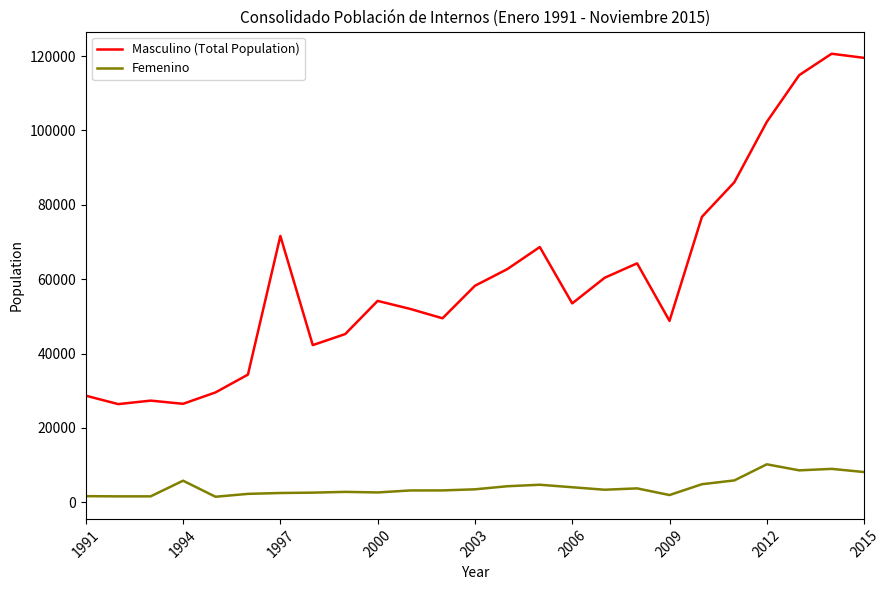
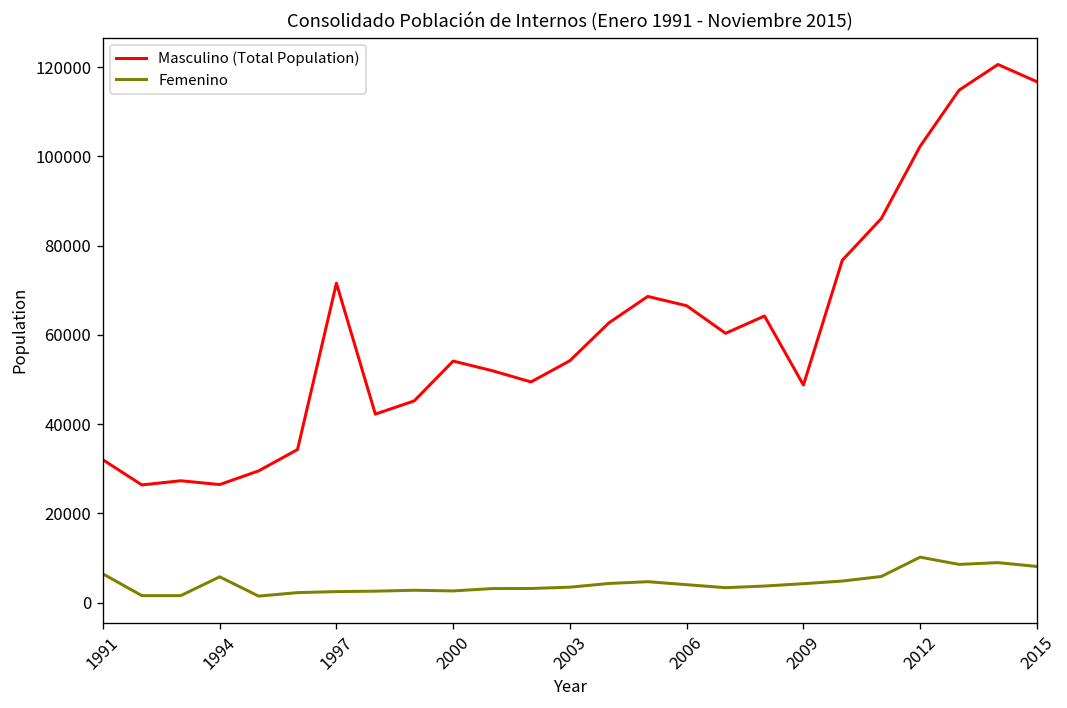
  {
    "Masculino (Total Population)": {
-     "1991": 29000,
+     "1991": 32000,
      "1994": 26000,
      "1997": 72000,
      "2000": 54000,
-     "2003": 58000,
-     "2006": 53000,
+     "2003": 54000,
+     "2006": 67000,
      "2009": 49000,
      "2012": 102000,
-     "2015": 120000
+     "2015": 117000
    },
    "Femenino": {
-     "1991": 2000,
+     "1991": 6000,
      "1994": 6000,
      "1997": 2000,
      "2000": 3000,
      "2003": 3000,
      "2006": 4000,
-     "2009": 2000,
+     "2009": 4000,
      "2012": 10000,
      "2015": 8000
    }
  }
